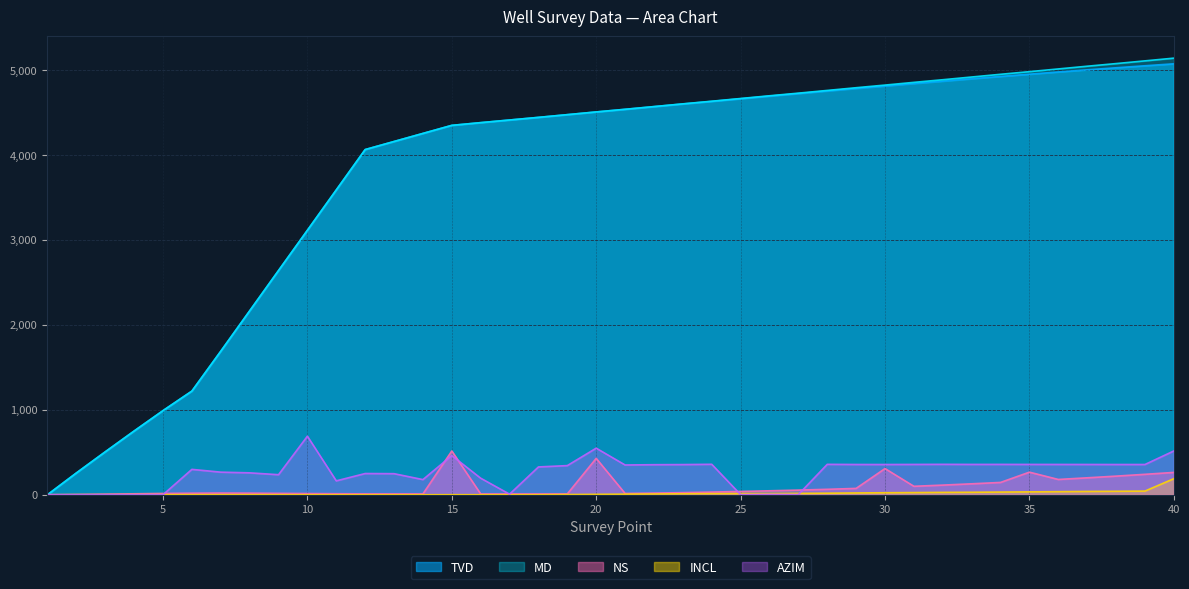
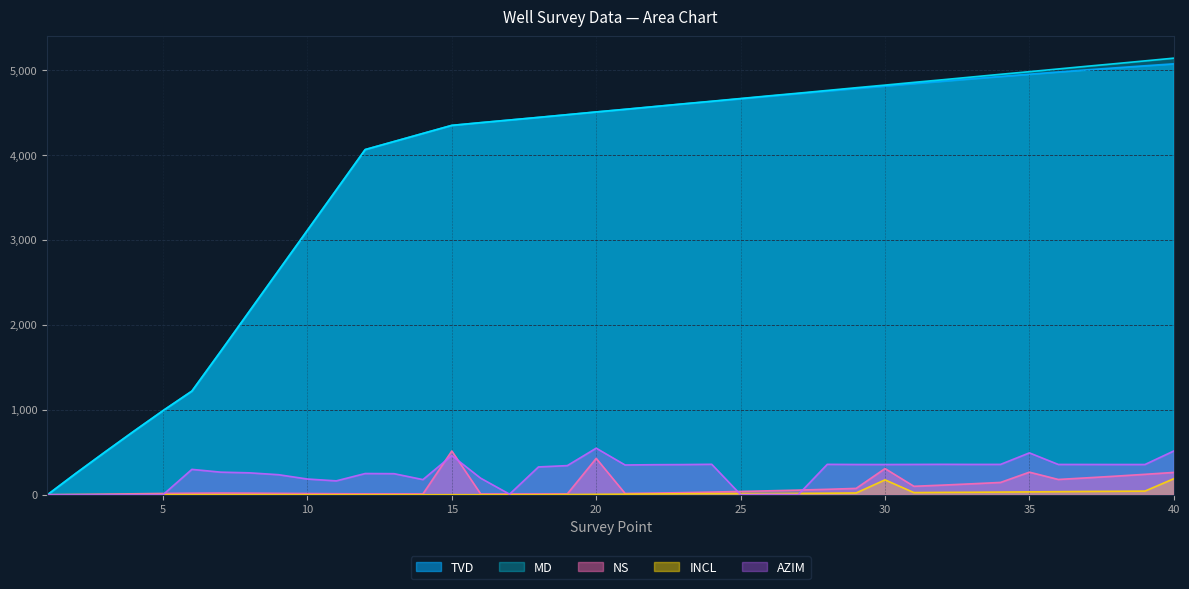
  {
    "NS": {
      "15": 500,
      "20": 400,
      "30": 300,
      "35": 300,
      "40": 300
    },
    "INCL": {
      "15": 0,
      "20": 0,
-     "30": 0,
+     "30": 200,
      "35": 0,
      "40": 200
    },
    "AZIM": {
-     "10": 700,
+     "10": 200,
      "15": 500,
      "20": 500,
      "30": 400,
-     "35": 400,
+     "35": 500,
      "40": 500
    }
  }
